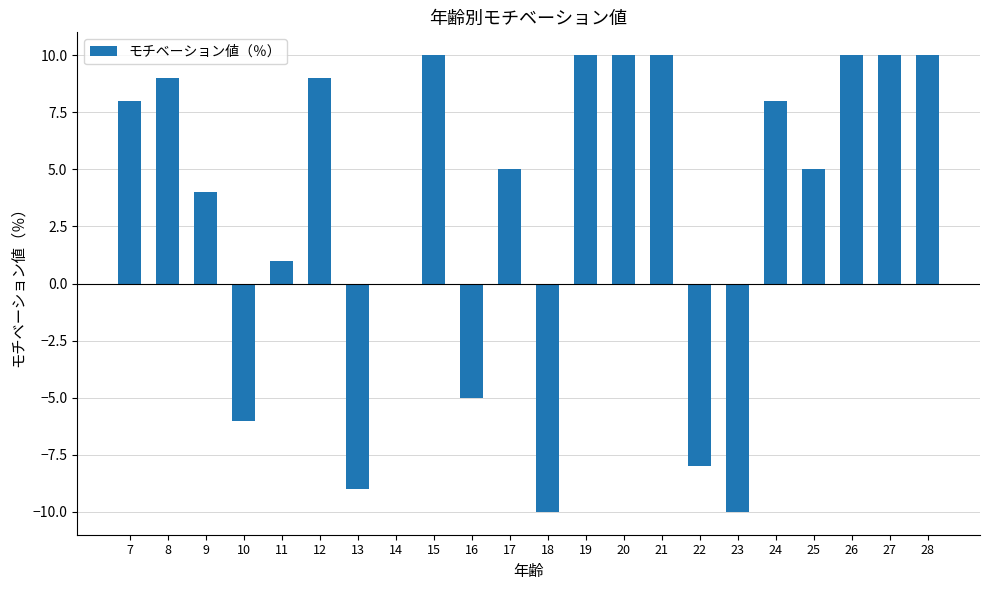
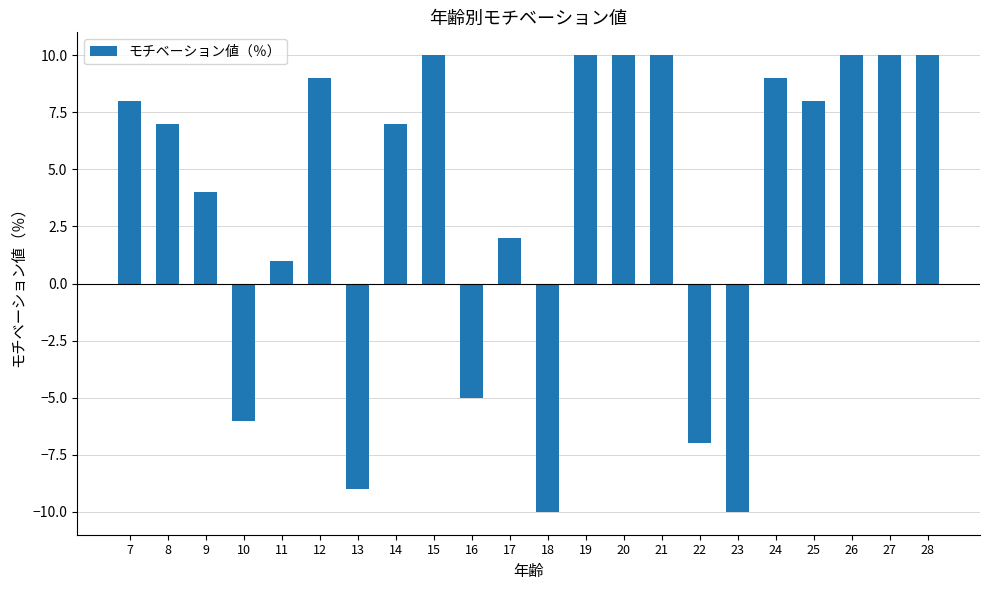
  {
    "7": 8,
-   "8": 9,
+   "8": 7,
    "9": 4,
    "10": -6,
    "11": 1,
    "12": 9,
    "13": -9,
-   "14": 0,
+   "14": 7,
    "15": 10,
    "16": -5,
-   "17": 5,
+   "17": 2,
    "18": -10,
    "19": 10,
    "20": 10,
    "21": 10,
-   "22": -8,
+   "22": -7,
    "23": -10,
-   "24": 8,
-   "25": 5,
+   "24": 9,
+   "25": 8,
    "26": 10,
    "27": 10,
    "28": 10
  }
